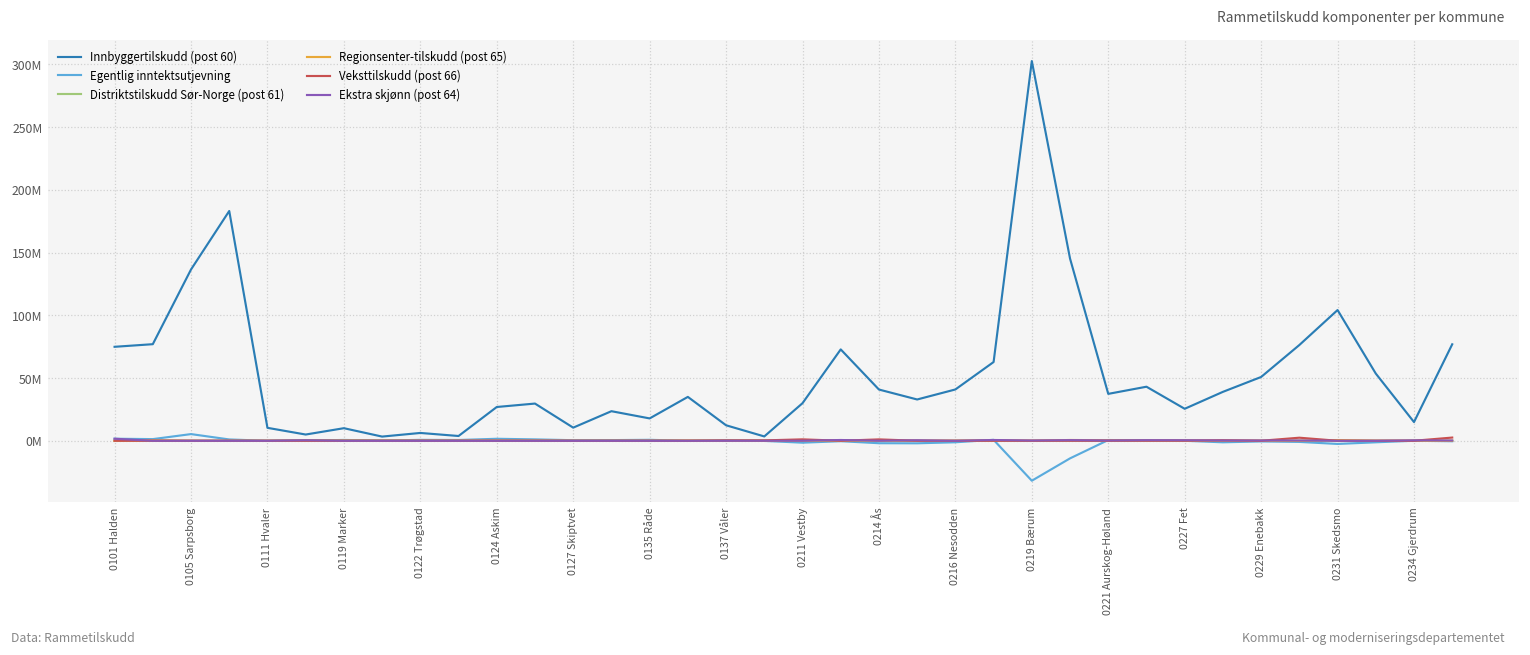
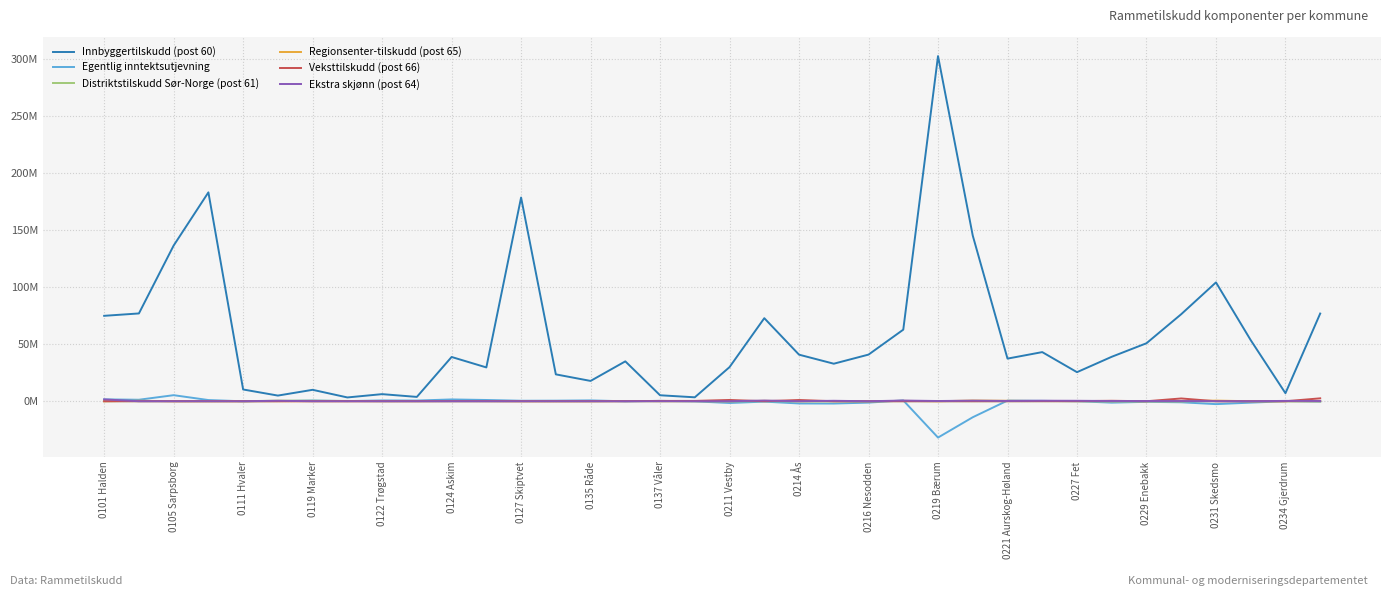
  {
    "Innbyggertilskudd (post 60)": {
      "0101 Halden": 75000000,
      "0105 Sarpsborg": 136000000,
      "0111 Hvaler": 10000000,
      "0119 Marker": 10000000,
      "0122 Trøgstad": 6000000,
-     "0124 Askim": 27000000,
-     "0127 Skiptvet": 10000000,
+     "0124 Askim": 39000000,
+     "0127 Skiptvet": 179000000,
      "0135 Råde": 18000000,
-     "0137 Våler": 12000000,
+     "0137 Våler": 5000000,
      "0211 Vestby": 30000000,
      "0214 Ås": 41000000,
      "0216 Nesodden": 41000000,
      "0219 Bærum": 303000000,
      "0221 Aurskog-Høland": 37000000,
      "0227 Fet": 25000000,
      "0229 Enebakk": 51000000,
      "0231 Skedsmo": 104000000,
-     "0234 Gjerdrum": 15000000
+     "0234 Gjerdrum": 7000000
    },
    "Egentlig inntektsutjevning": {
      "0105 Sarpsborg": 5000000,
      "0219 Bærum": -32000000,
      "0231 Skedsmo": -3000000
    }
  }
